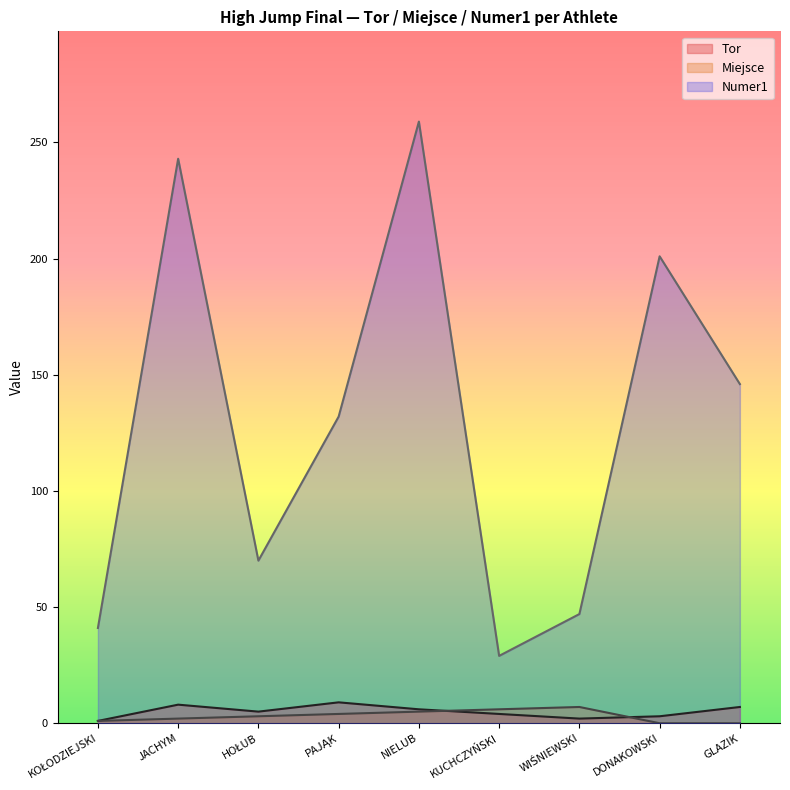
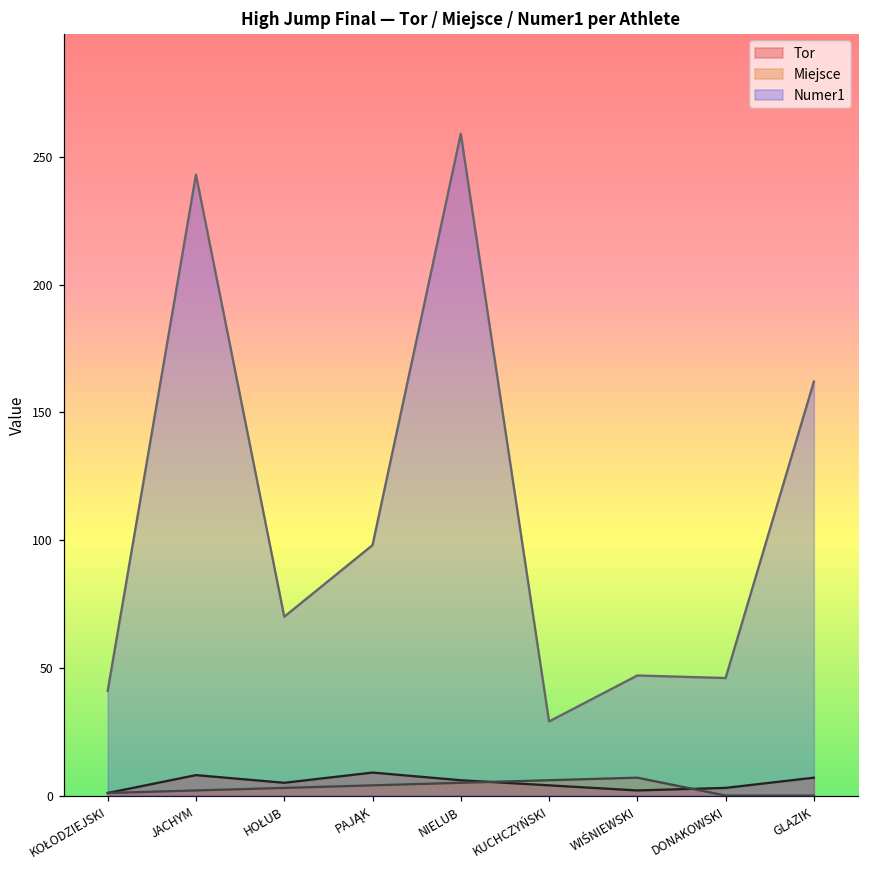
  {
    "Numer1": {
      "KOŁODZIEJSKI": 41,
      "JACHYM": 243,
      "HOŁUB": 70,
-     "PAJĄK": 132,
+     "PAJĄK": 98,
      "NIELUB": 259,
      "KUCHCZYŃSKI": 29,
      "WIŚNIEWSKI": 47,
-     "DONAKOWSKI": 201,
-     "GLAZIK": 146
+     "DONAKOWSKI": 46,
+     "GLAZIK": 162
    }
  }
